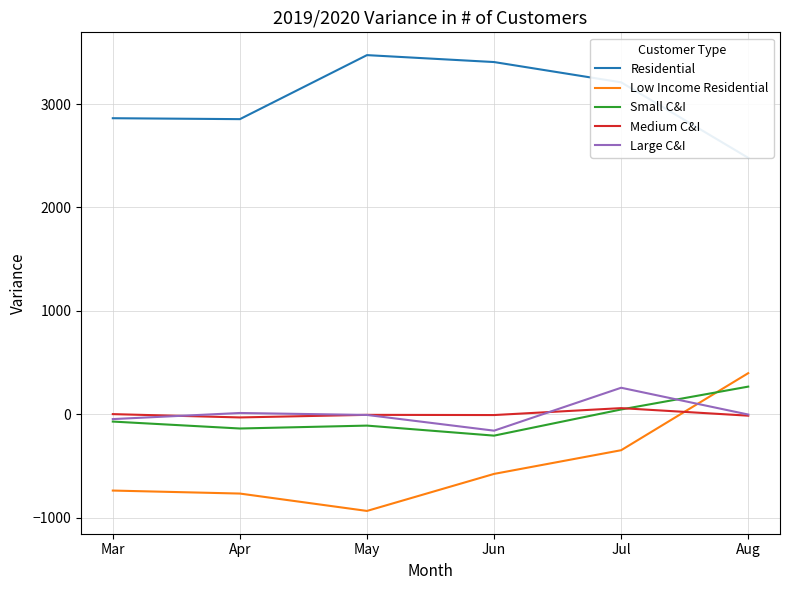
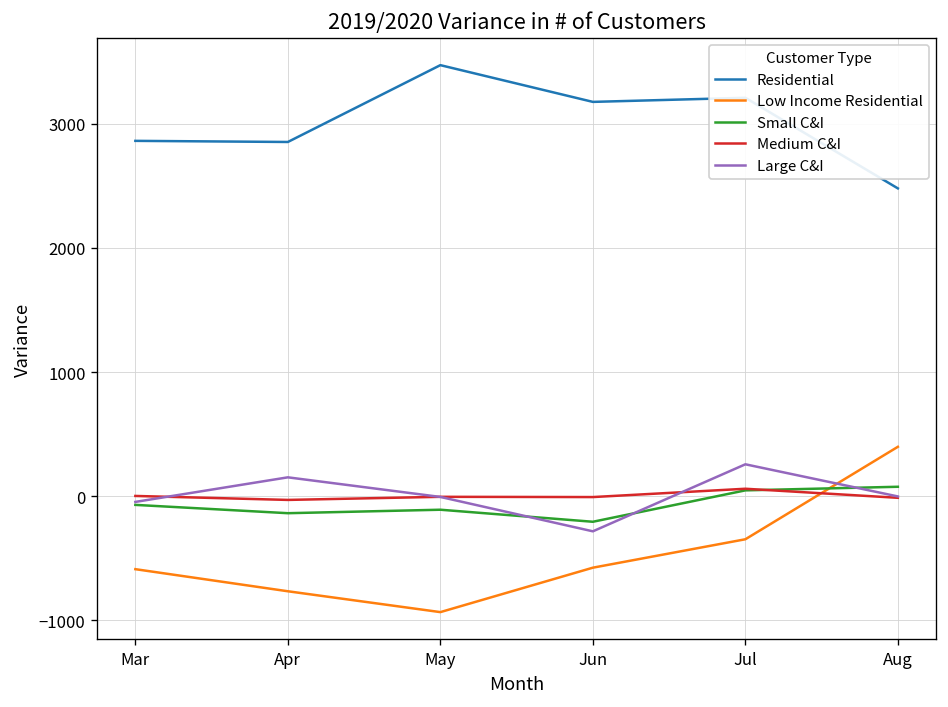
  {
    "Residential": {
      "Mar": 2860,
      "Apr": 2850,
      "May": 3470,
-     "Jun": 3410
+     "Jun": 3180
    },
    "Low Income Residential": {
-     "Mar": -740,
+     "Mar": -590,
      "Apr": -770,
      "May": -930,
      "Jun": -580,
      "Jul": -350,
      "Aug": 400
    },
    "Small C&I": {
      "Apr": -140,
      "May": -110,
      "Jun": -210,
-     "Aug": 270
+     "Aug": 80
    },
    "Medium C&I": {
      "Mar": 0,
      "Apr": -30,
      "Jun": -10
    },
    "Large C&I": {
-     "Apr": 10,
-     "Jun": -160,
+     "Apr": 150,
+     "Jun": -280,
      "Jul": 260
    }
  }
